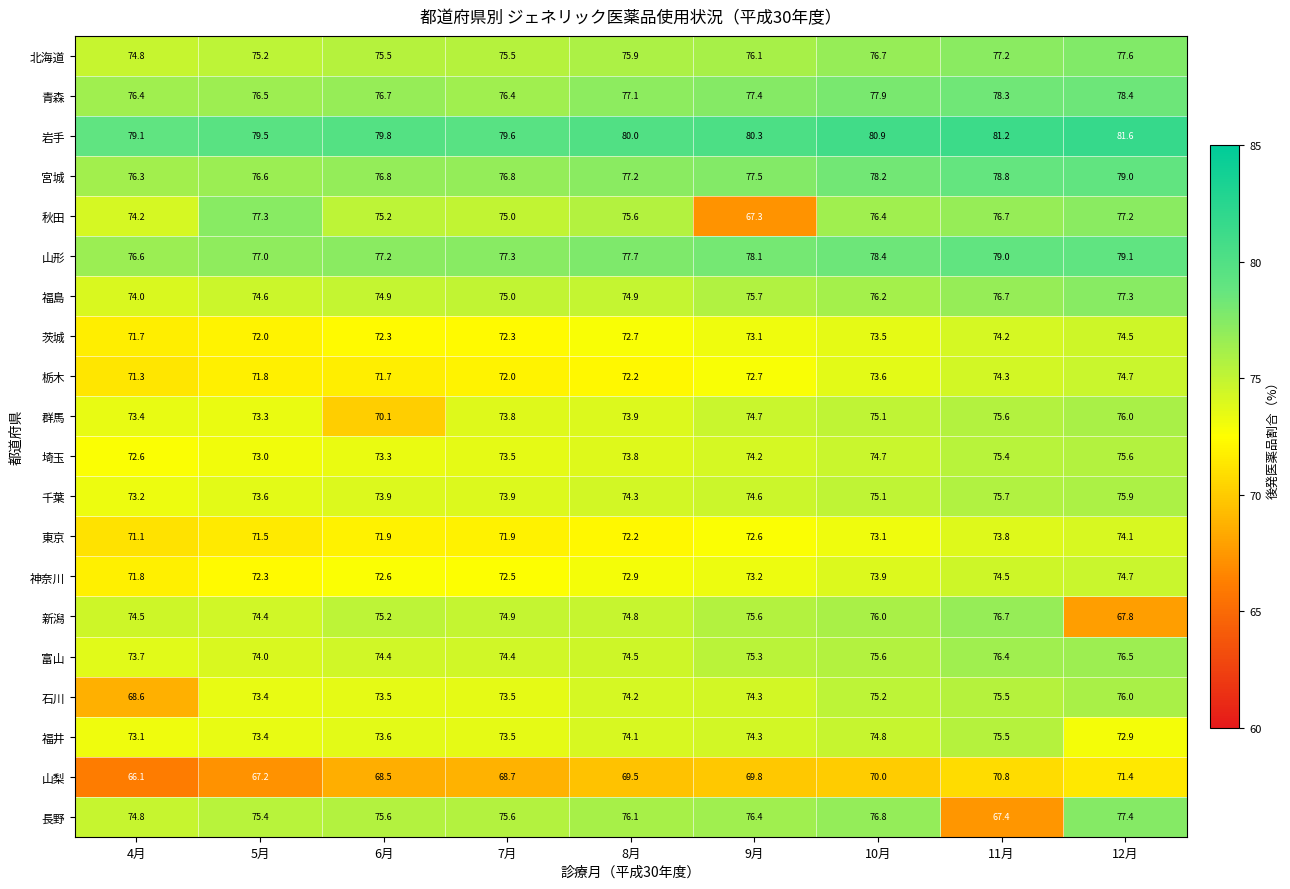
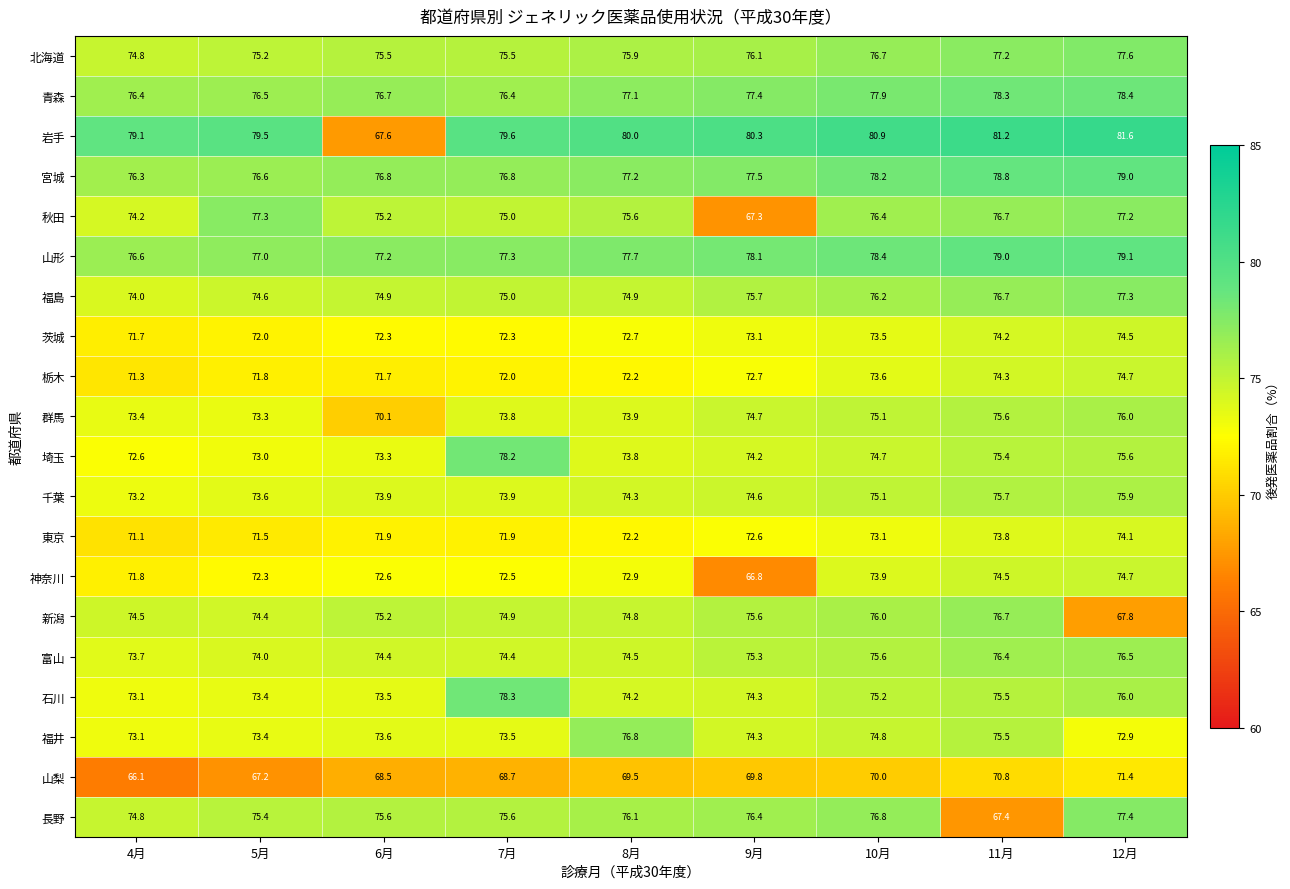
  {
    "北海道": {
      "4月": 74.8,
      "5月": 75.2,
      "6月": 75.5,
      "7月": 75.5,
      "8月": 75.9,
      "9月": 76.1,
      "10月": 76.7,
      "11月": 77.2,
      "12月": 77.6
    },
    "青森": {
      "4月": 76.4,
      "5月": 76.5,
      "6月": 76.7,
      "7月": 76.4,
      "8月": 77.1,
      "9月": 77.4,
      "10月": 77.9,
      "11月": 78.3,
      "12月": 78.4
    },
    "岩手": {
      "4月": 79.1,
      "5月": 79.5,
-     "6月": 79.8,
+     "6月": 67.6,
      "7月": 79.6,
      "8月": 80.0,
      "9月": 80.3,
      "10月": 80.9,
      "11月": 81.2,
      "12月": 81.6
    },
    "宮城": {
      "4月": 76.3,
      "5月": 76.6,
      "6月": 76.8,
      "7月": 76.8,
      "8月": 77.2,
      "9月": 77.5,
      "10月": 78.2,
      "11月": 78.8,
      "12月": 79.0
    },
    "秋田": {
      "4月": 74.2,
      "5月": 77.3,
      "6月": 75.2,
      "7月": 75.0,
      "8月": 75.6,
      "9月": 67.3,
      "10月": 76.4,
      "11月": 76.7,
      "12月": 77.2
    },
    "山形": {
      "4月": 76.6,
      "5月": 77.0,
      "6月": 77.2,
      "7月": 77.3,
      "8月": 77.7,
      "9月": 78.1,
      "10月": 78.4,
      "11月": 79.0,
      "12月": 79.1
    },
    "福島": {
      "4月": 74.0,
      "5月": 74.6,
      "6月": 74.9,
      "7月": 75.0,
      "8月": 74.9,
      "9月": 75.7,
      "10月": 76.2,
      "11月": 76.7,
      "12月": 77.3
    },
    "茨城": {
      "4月": 71.7,
      "5月": 72.0,
      "6月": 72.3,
      "7月": 72.3,
      "8月": 72.7,
      "9月": 73.1,
      "10月": 73.5,
      "11月": 74.2,
      "12月": 74.5
    },
    "栃木": {
      "4月": 71.3,
      "5月": 71.8,
      "6月": 71.7,
      "7月": 72.0,
      "8月": 72.2,
      "9月": 72.7,
      "10月": 73.6,
      "11月": 74.3,
      "12月": 74.7
    },
    "群馬": {
      "4月": 73.4,
      "5月": 73.3,
      "6月": 70.1,
      "7月": 73.8,
      "8月": 73.9,
      "9月": 74.7,
      "10月": 75.1,
      "11月": 75.6,
      "12月": 76.0
    },
    "埼玉": {
      "4月": 72.6,
      "5月": 73.0,
      "6月": 73.3,
-     "7月": 73.5,
+     "7月": 78.2,
      "8月": 73.8,
      "9月": 74.2,
      "10月": 74.7,
      "11月": 75.4,
      "12月": 75.6
    },
    "千葉": {
      "4月": 73.2,
      "5月": 73.6,
      "6月": 73.9,
      "7月": 73.9,
      "8月": 74.3,
      "9月": 74.6,
      "10月": 75.1,
      "11月": 75.7,
      "12月": 75.9
    },
    "東京": {
      "4月": 71.1,
      "5月": 71.5,
      "6月": 71.9,
      "7月": 71.9,
      "8月": 72.2,
      "9月": 72.6,
      "10月": 73.1,
      "11月": 73.8,
      "12月": 74.1
    },
    "神奈川": {
      "4月": 71.8,
      "5月": 72.3,
      "6月": 72.6,
      "7月": 72.5,
      "8月": 72.9,
-     "9月": 73.2,
+     "9月": 66.8,
      "10月": 73.9,
      "11月": 74.5,
      "12月": 74.7
    },
    "新潟": {
      "4月": 74.5,
      "5月": 74.4,
      "6月": 75.2,
      "7月": 74.9,
      "8月": 74.8,
      "9月": 75.6,
      "10月": 76.0,
      "11月": 76.7,
      "12月": 67.8
    },
    "富山": {
      "4月": 73.7,
      "5月": 74.0,
      "6月": 74.4,
      "7月": 74.4,
      "8月": 74.5,
      "9月": 75.3,
      "10月": 75.6,
      "11月": 76.4,
      "12月": 76.5
    },
    "石川": {
-     "4月": 68.6,
+     "4月": 73.1,
      "5月": 73.4,
      "6月": 73.5,
-     "7月": 73.5,
+     "7月": 78.3,
      "8月": 74.2,
      "9月": 74.3,
      "10月": 75.2,
      "11月": 75.5,
      "12月": 76.0
    },
    "福井": {
      "4月": 73.1,
      "5月": 73.4,
      "6月": 73.6,
      "7月": 73.5,
-     "8月": 74.1,
+     "8月": 76.8,
      "9月": 74.3,
      "10月": 74.8,
      "11月": 75.5,
      "12月": 72.9
    },
    "山梨": {
      "4月": 66.1,
      "5月": 67.2,
      "6月": 68.5,
      "7月": 68.7,
      "8月": 69.5,
      "9月": 69.8,
      "10月": 70.0,
      "11月": 70.8,
      "12月": 71.4
    },
    "長野": {
      "4月": 74.8,
      "5月": 75.4,
      "6月": 75.6,
      "7月": 75.6,
      "8月": 76.1,
      "9月": 76.4,
      "10月": 76.8,
      "11月": 67.4,
      "12月": 77.4
    }
  }
